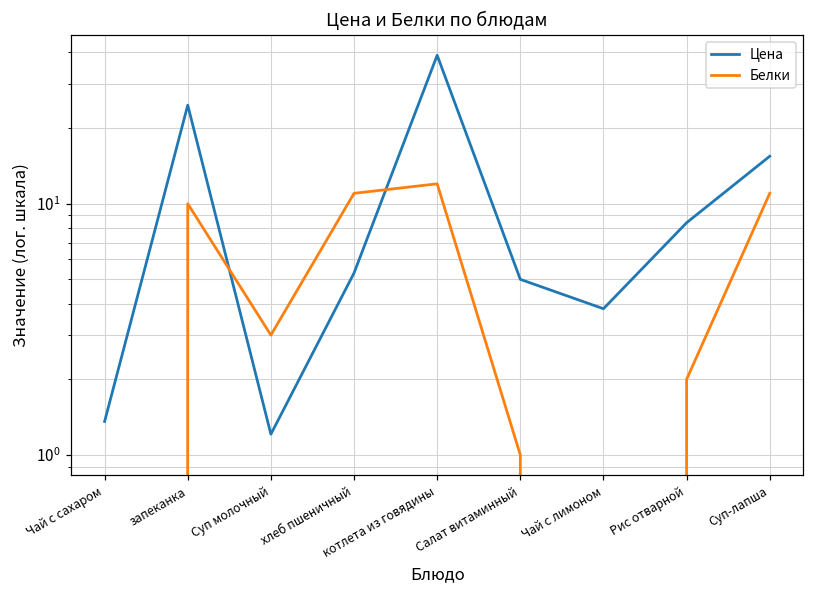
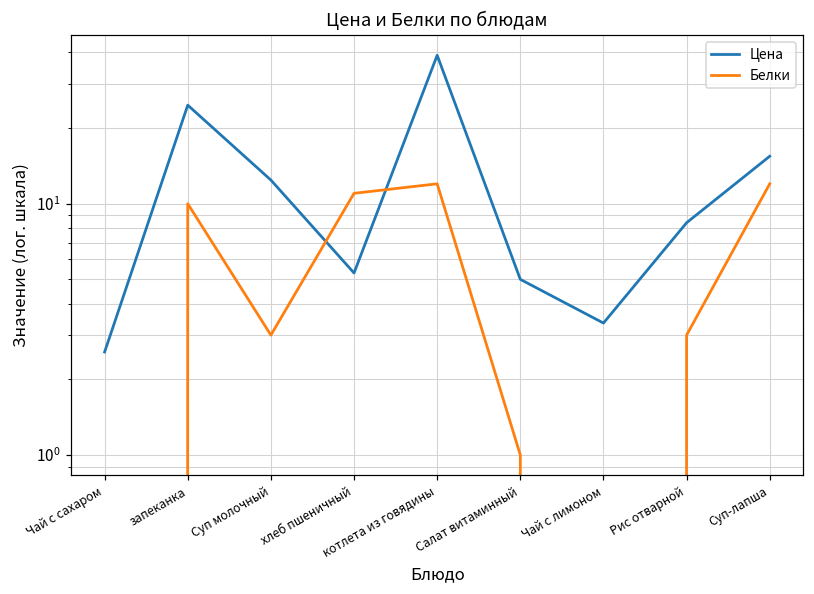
  {
    "Цена": {
-     "Чай с сахаром": 1.4,
+     "Чай с сахаром": 2.6,
      "запеканка": 25,
-     "Суп молочный": 1.2,
+     "Суп молочный": 12,
      "хлеб пшеничный": 5.3,
      "котлета из говядины": 39,
      "Салат витаминный": 5.0,
-     "Чай с лимоном": 3.8,
+     "Чай с лимоном": 3.4,
      "Рис отварной": 8.4,
      "Суп-лапша": 15
    },
    "Белки": {
      "запеканка": 10,
      "Суп молочный": 3,
      "хлеб пшеничный": 11,
      "котлета из говядины": 12,
      "Салат витаминный": 1,
-     "Рис отварной": 2,
-     "Суп-лапша": 11
+     "Рис отварной": 3,
+     "Суп-лапша": 12
    }
  }
